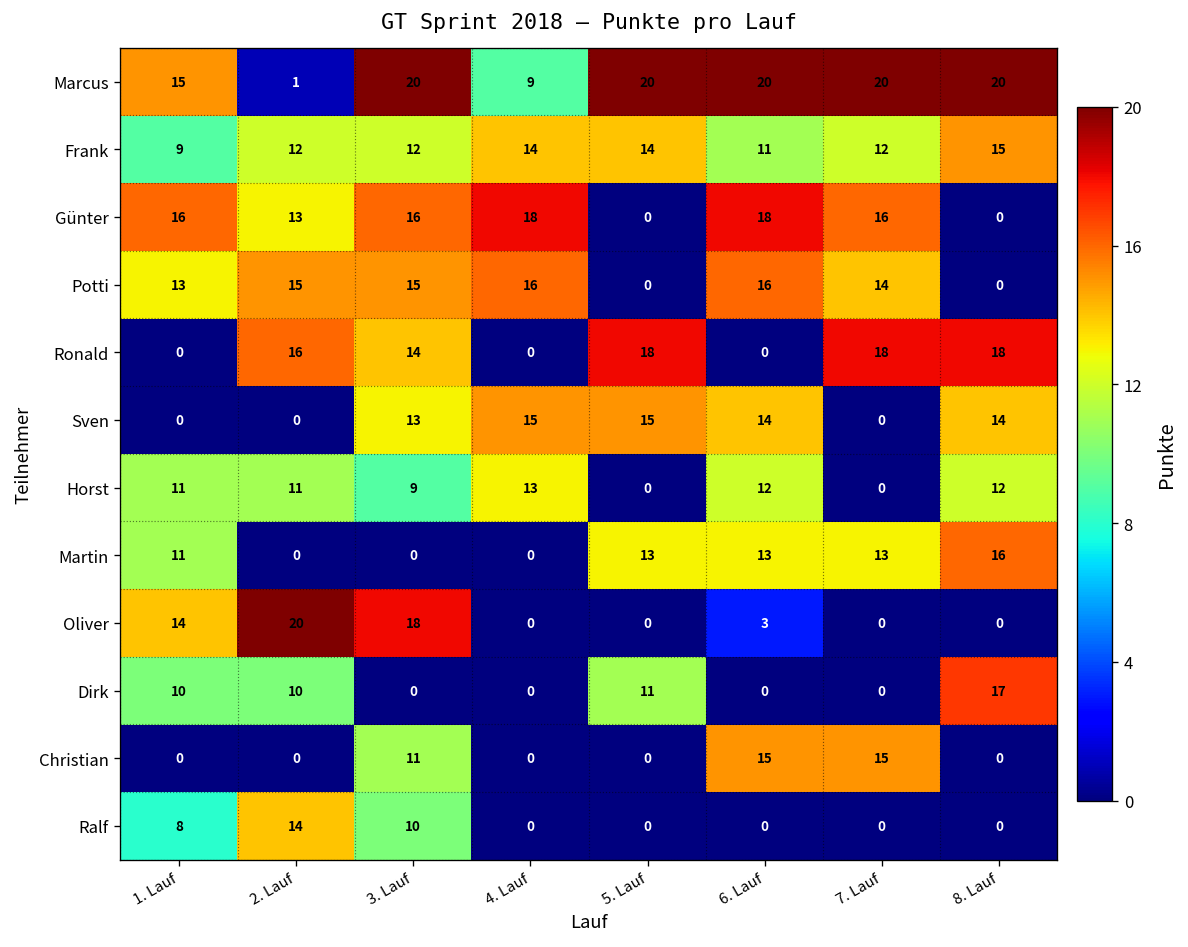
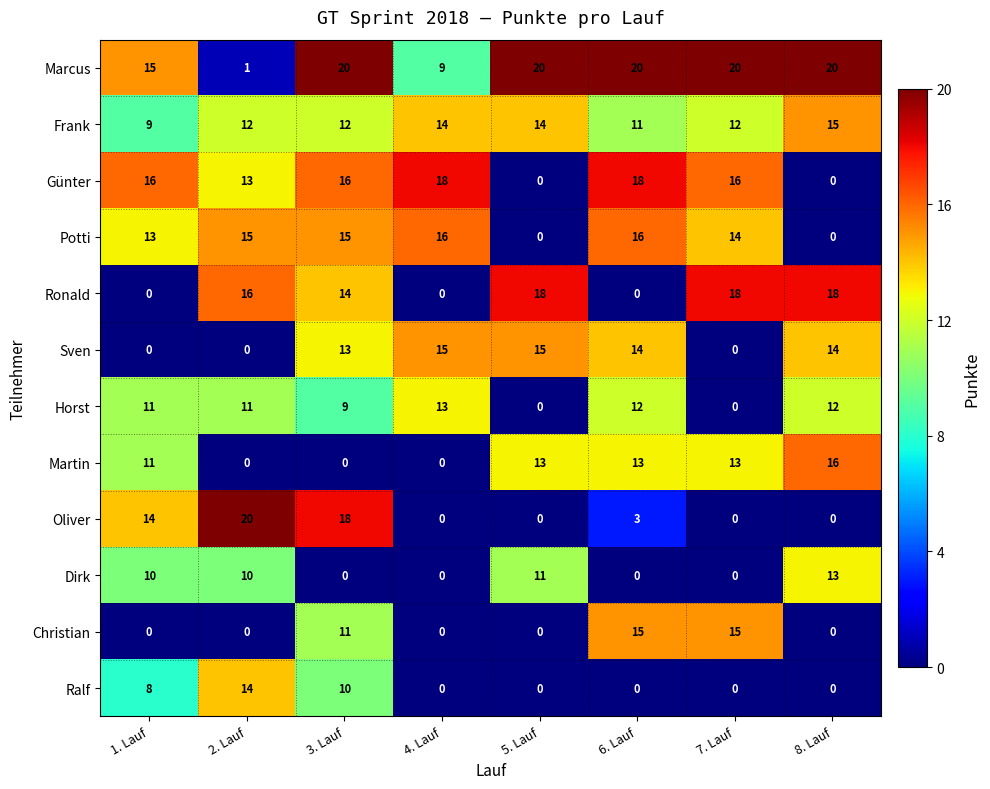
  {
    "Marcus": {
      "1. Lauf": 15,
      "2. Lauf": 1,
      "3. Lauf": 20,
      "4. Lauf": 9,
      "5. Lauf": 20,
      "6. Lauf": 20,
      "7. Lauf": 20,
      "8. Lauf": 20
    },
    "Frank": {
      "1. Lauf": 9,
      "2. Lauf": 12,
      "3. Lauf": 12,
      "4. Lauf": 14,
      "5. Lauf": 14,
      "6. Lauf": 11,
      "7. Lauf": 12,
      "8. Lauf": 15
    },
    "Günter": {
      "1. Lauf": 16,
      "2. Lauf": 13,
      "3. Lauf": 16,
      "4. Lauf": 18,
      "5. Lauf": 0,
      "6. Lauf": 18,
      "7. Lauf": 16,
      "8. Lauf": 0
    },
    "Potti": {
      "1. Lauf": 13,
      "2. Lauf": 15,
      "3. Lauf": 15,
      "4. Lauf": 16,
      "5. Lauf": 0,
      "6. Lauf": 16,
      "7. Lauf": 14,
      "8. Lauf": 0
    },
    "Ronald": {
      "1. Lauf": 0,
      "2. Lauf": 16,
      "3. Lauf": 14,
      "4. Lauf": 0,
      "5. Lauf": 18,
      "6. Lauf": 0,
      "7. Lauf": 18,
      "8. Lauf": 18
    },
    "Sven": {
      "1. Lauf": 0,
      "2. Lauf": 0,
      "3. Lauf": 13,
      "4. Lauf": 15,
      "5. Lauf": 15,
      "6. Lauf": 14,
      "7. Lauf": 0,
      "8. Lauf": 14
    },
    "Horst": {
      "1. Lauf": 11,
      "2. Lauf": 11,
      "3. Lauf": 9,
      "4. Lauf": 13,
      "5. Lauf": 0,
      "6. Lauf": 12,
      "7. Lauf": 0,
      "8. Lauf": 12
    },
    "Martin": {
      "1. Lauf": 11,
      "2. Lauf": 0,
      "3. Lauf": 0,
      "4. Lauf": 0,
      "5. Lauf": 13,
      "6. Lauf": 13,
      "7. Lauf": 13,
      "8. Lauf": 16
    },
    "Oliver": {
      "1. Lauf": 14,
      "2. Lauf": 20,
      "3. Lauf": 18,
      "4. Lauf": 0,
      "5. Lauf": 0,
      "6. Lauf": 3,
      "7. Lauf": 0,
      "8. Lauf": 0
    },
    "Dirk": {
      "1. Lauf": 10,
      "2. Lauf": 10,
      "3. Lauf": 0,
      "4. Lauf": 0,
      "5. Lauf": 11,
      "6. Lauf": 0,
      "7. Lauf": 0,
-     "8. Lauf": 17
+     "8. Lauf": 13
    },
    "Christian": {
      "1. Lauf": 0,
      "2. Lauf": 0,
      "3. Lauf": 11,
      "4. Lauf": 0,
      "5. Lauf": 0,
      "6. Lauf": 15,
      "7. Lauf": 15,
      "8. Lauf": 0
    },
    "Ralf": {
      "1. Lauf": 8,
      "2. Lauf": 14,
      "3. Lauf": 10,
      "4. Lauf": 0,
      "5. Lauf": 0,
      "6. Lauf": 0,
      "7. Lauf": 0,
      "8. Lauf": 0
    }
  }
